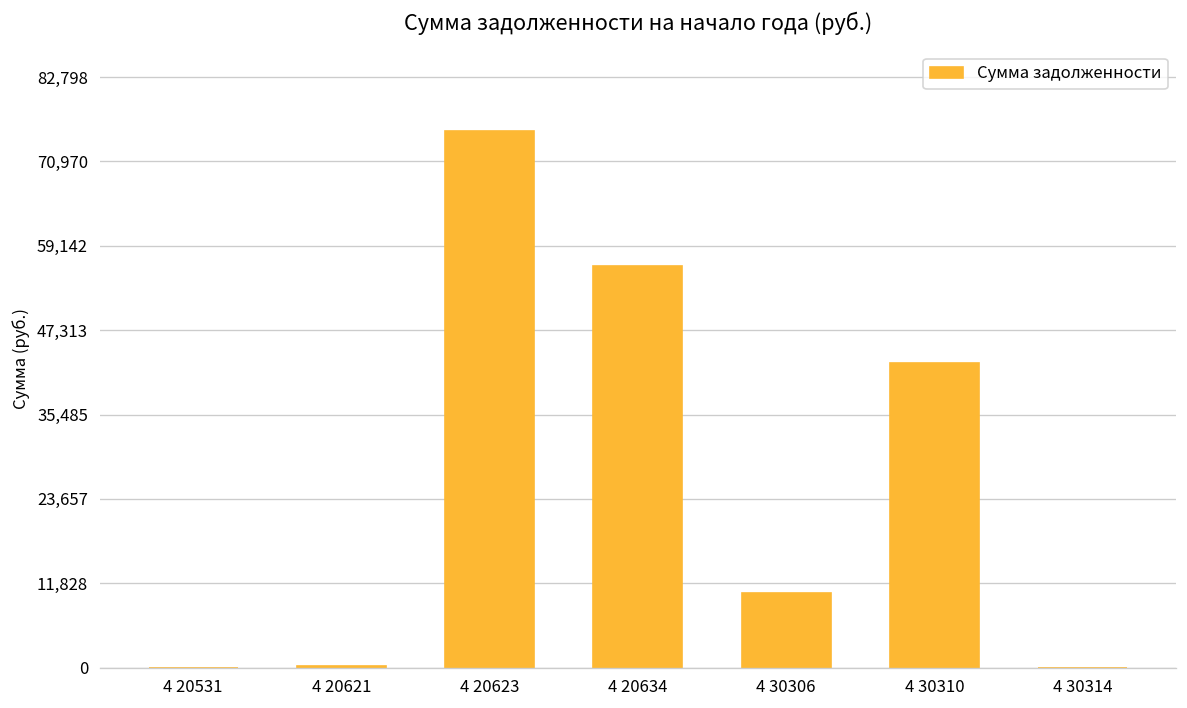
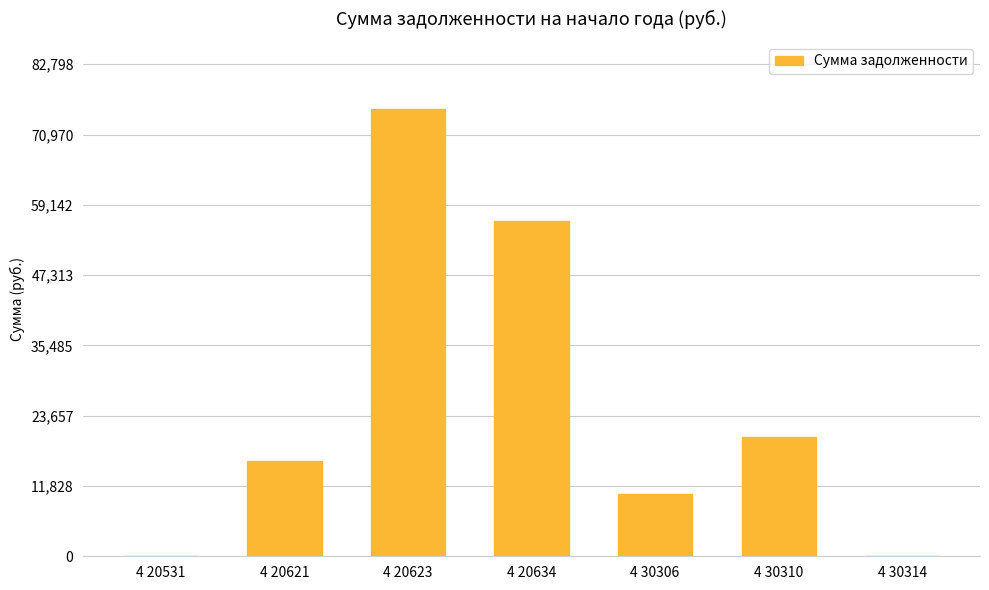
  {
    "4 20531": "0",
-   "4 20621": "0",
+   "4 20621": "16,000",
    "4 20623": "75,000",
    "4 20634": "56,000",
    "4 30306": "10,000",
-   "4 30310": "43,000",
+   "4 30310": "20,000",
    "4 30314": "0"
  }
